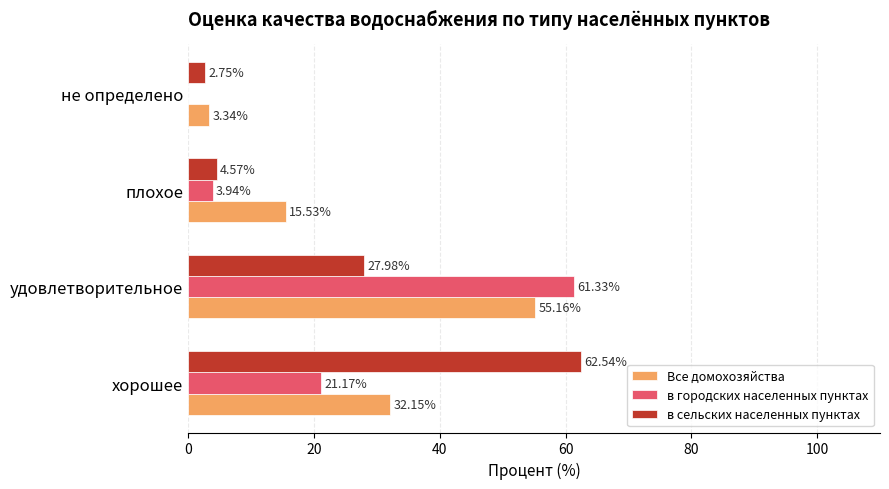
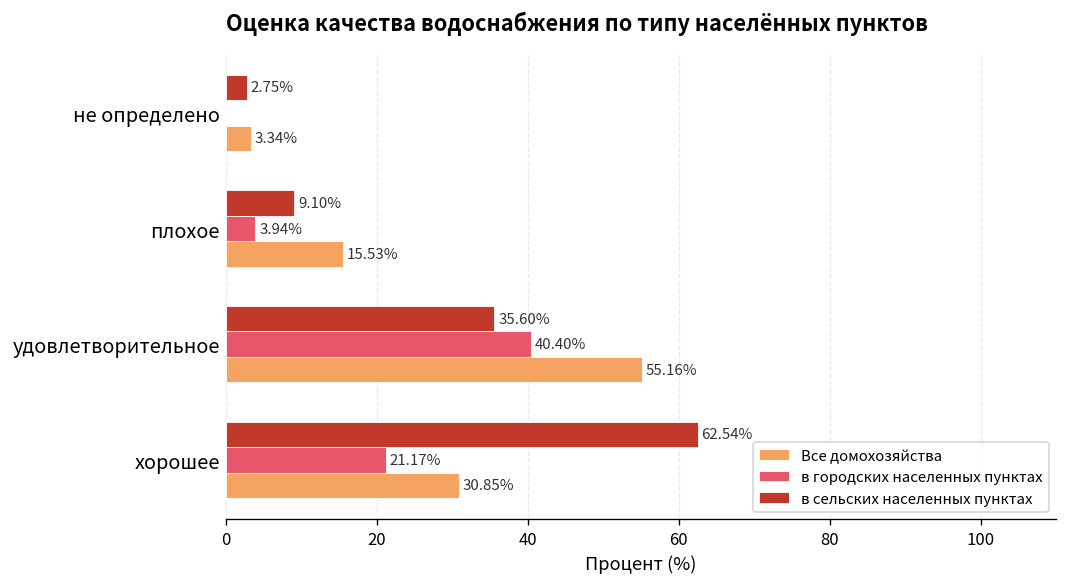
  {
    "Все домохозяйства": {
      "не определено": "3.34%",
      "плохое": "15.53%",
      "удовлетворительное": "55.16%",
-     "хорошее": "32.15%"
+     "хорошее": "30.85%"
    },
    "в городских населенных пунктах": {
      "плохое": "3.94%",
-     "удовлетворительное": "61.33%",
+     "удовлетворительное": "40.40%",
      "хорошее": "21.17%"
    },
    "в сельских населенных пунктах": {
      "не определено": "2.75%",
-     "плохое": "4.57%",
-     "удовлетворительное": "27.98%"
+     "плохое": "9.10%",
+     "удовлетворительное": "35.60%"
    }
  }
